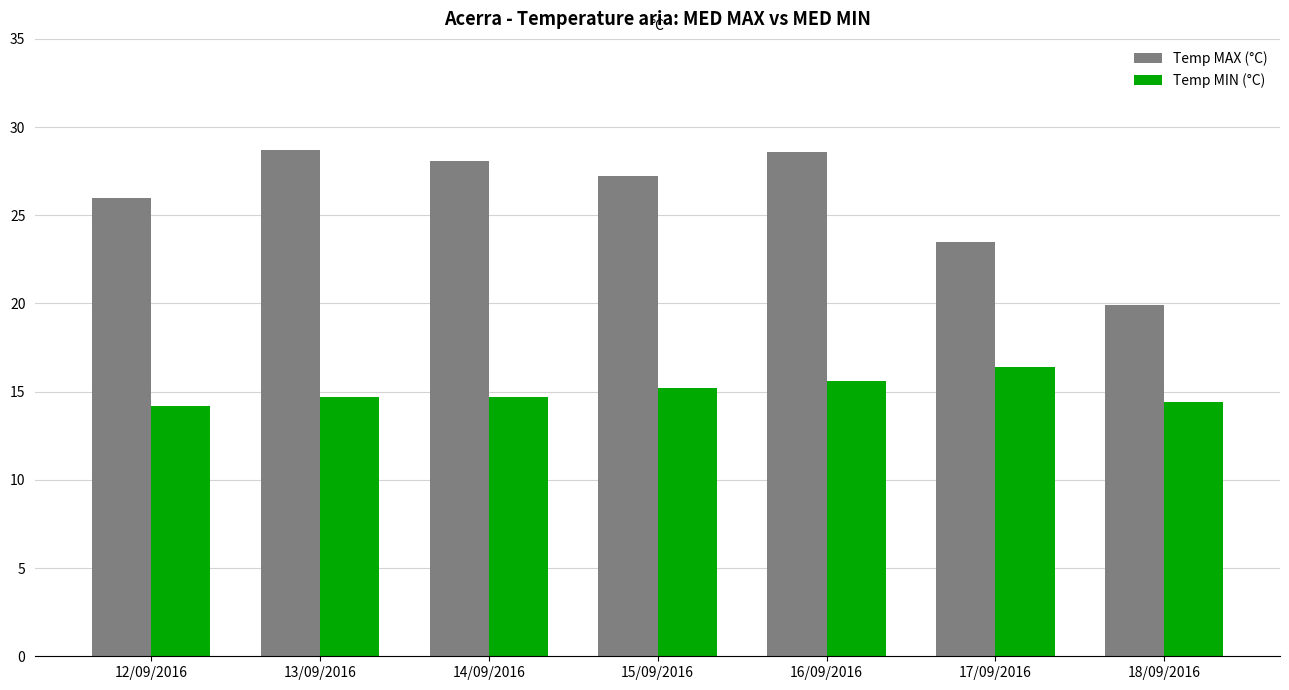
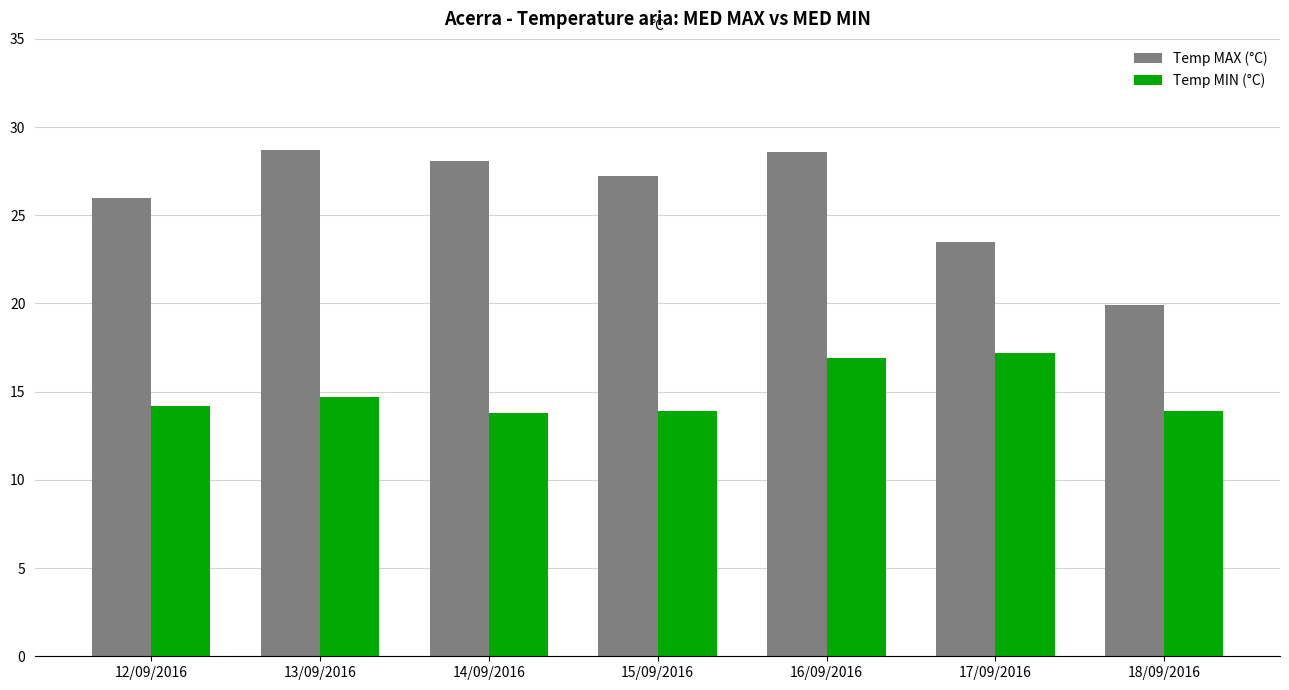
  {
    "Temp MAX (°C)": {
      "12/09/2016": 26.0,
      "13/09/2016": 28.7,
      "14/09/2016": 28.1,
      "15/09/2016": 27.2,
      "16/09/2016": 28.6,
      "17/09/2016": 23.5,
      "18/09/2016": 19.9
    },
    "Temp MIN (°C)": {
      "12/09/2016": 14.2,
      "13/09/2016": 14.7,
-     "14/09/2016": 14.7,
-     "15/09/2016": 15.2,
-     "16/09/2016": 15.6,
-     "17/09/2016": 16.4,
-     "18/09/2016": 14.4
+     "14/09/2016": 13.8,
+     "15/09/2016": 13.9,
+     "16/09/2016": 16.9,
+     "17/09/2016": 17.2,
+     "18/09/2016": 13.9
    }
  }
